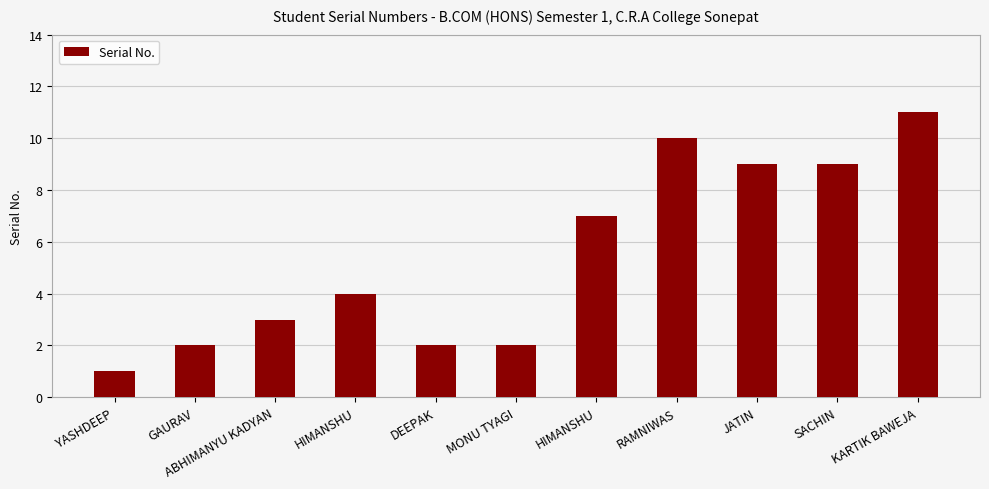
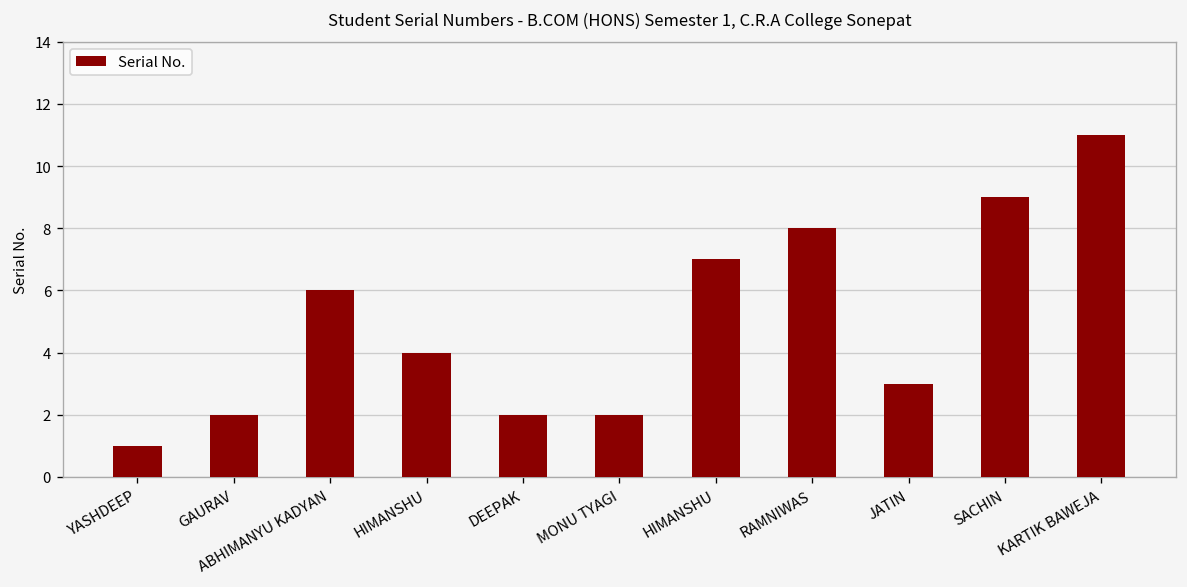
  {
    "YASHDEEP": 1,
    "GAURAV": 2,
-   "ABHIMANYU KADYAN": 3,
+   "ABHIMANYU KADYAN": 6,
    "DEEPAK": 2,
    "MONU TYAGI": 2,
-   "RAMNIWAS": 10,
-   "JATIN": 9,
+   "RAMNIWAS": 8,
+   "JATIN": 3,
    "SACHIN": 9,
    "KARTIK BAWEJA": 11
  }
